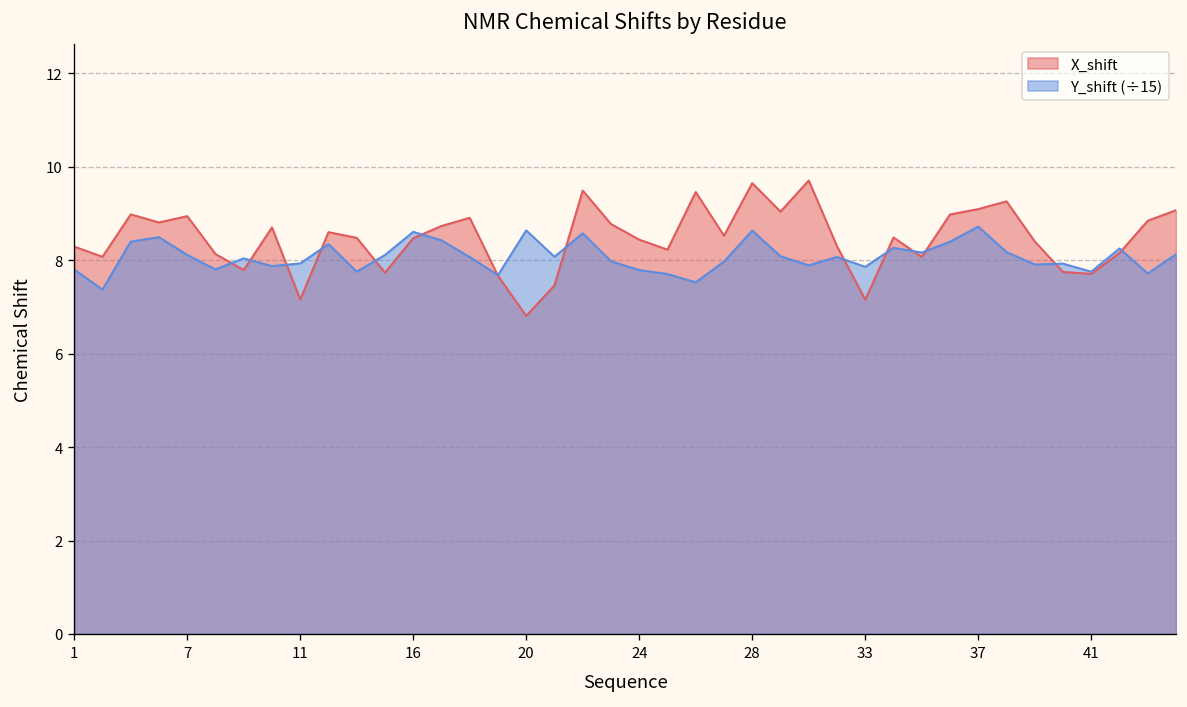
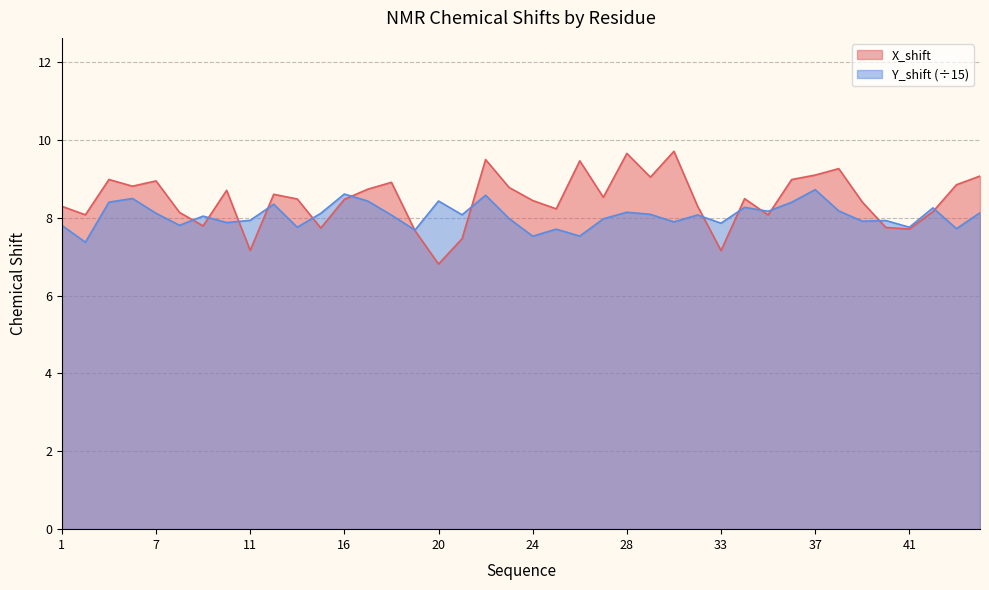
  {
    "X_shift": {
      "16": 8.5,
      "20": 6.8,
      "24": 8.4,
      "28": 9.7
    },
    "Y_shift (÷15)": {
      "16": 8.6,
-     "20": 8.6,
-     "24": 7.8,
-     "28": 8.6
+     "20": 8.4,
+     "24": 7.5,
+     "28": 8.1
    }
  }
